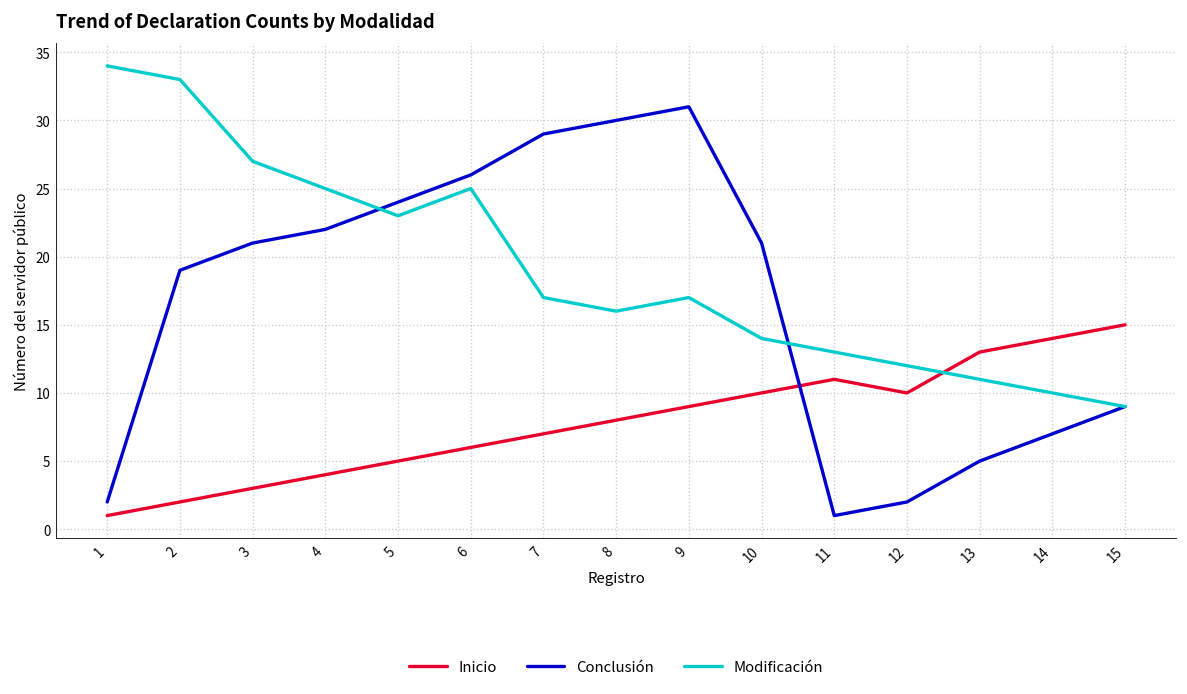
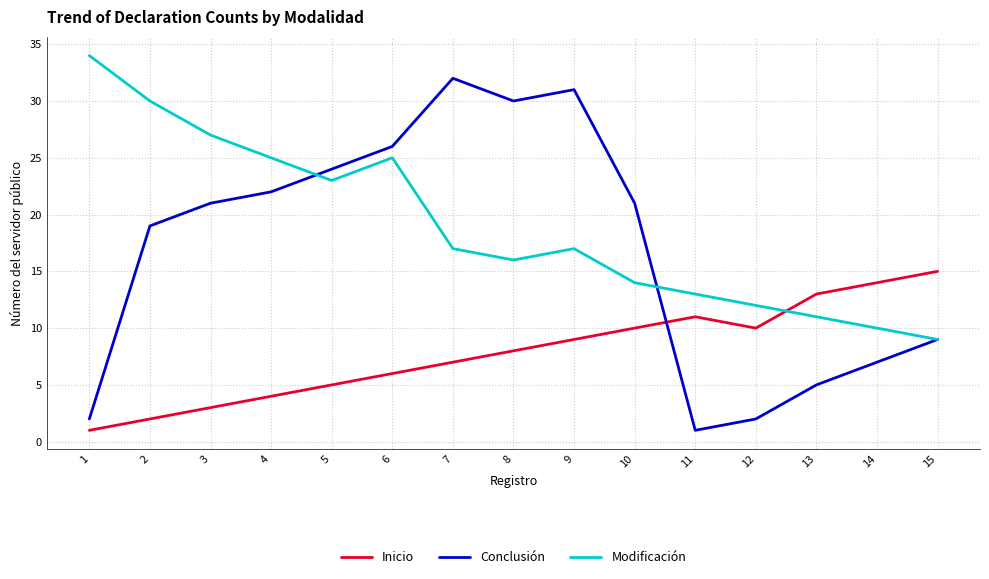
  {
    "Inicio": {
      "1": 1,
      "2": 2,
      "3": 3,
      "4": 4,
      "5": 5,
      "6": 6,
      "7": 7,
      "8": 8,
      "9": 9,
      "10": 10,
      "11": 11,
      "12": 10,
      "13": 13,
      "14": 14,
      "15": 15
    },
    "Conclusión": {
      "1": 2,
      "2": 19,
      "3": 21,
      "4": 22,
      "5": 24,
      "6": 26,
-     "7": 29,
+     "7": 32,
      "8": 30,
      "9": 31,
      "10": 21,
      "11": 1,
      "12": 2,
      "13": 5,
      "14": 7
    },
    "Modificación": {
      "1": 34,
-     "2": 33,
+     "2": 30,
      "3": 27,
      "4": 25,
      "5": 23,
      "6": 25,
      "7": 17,
      "8": 16,
      "9": 17,
      "10": 14,
      "11": 13,
      "12": 12,
      "13": 11,
      "14": 10
    }
  }
